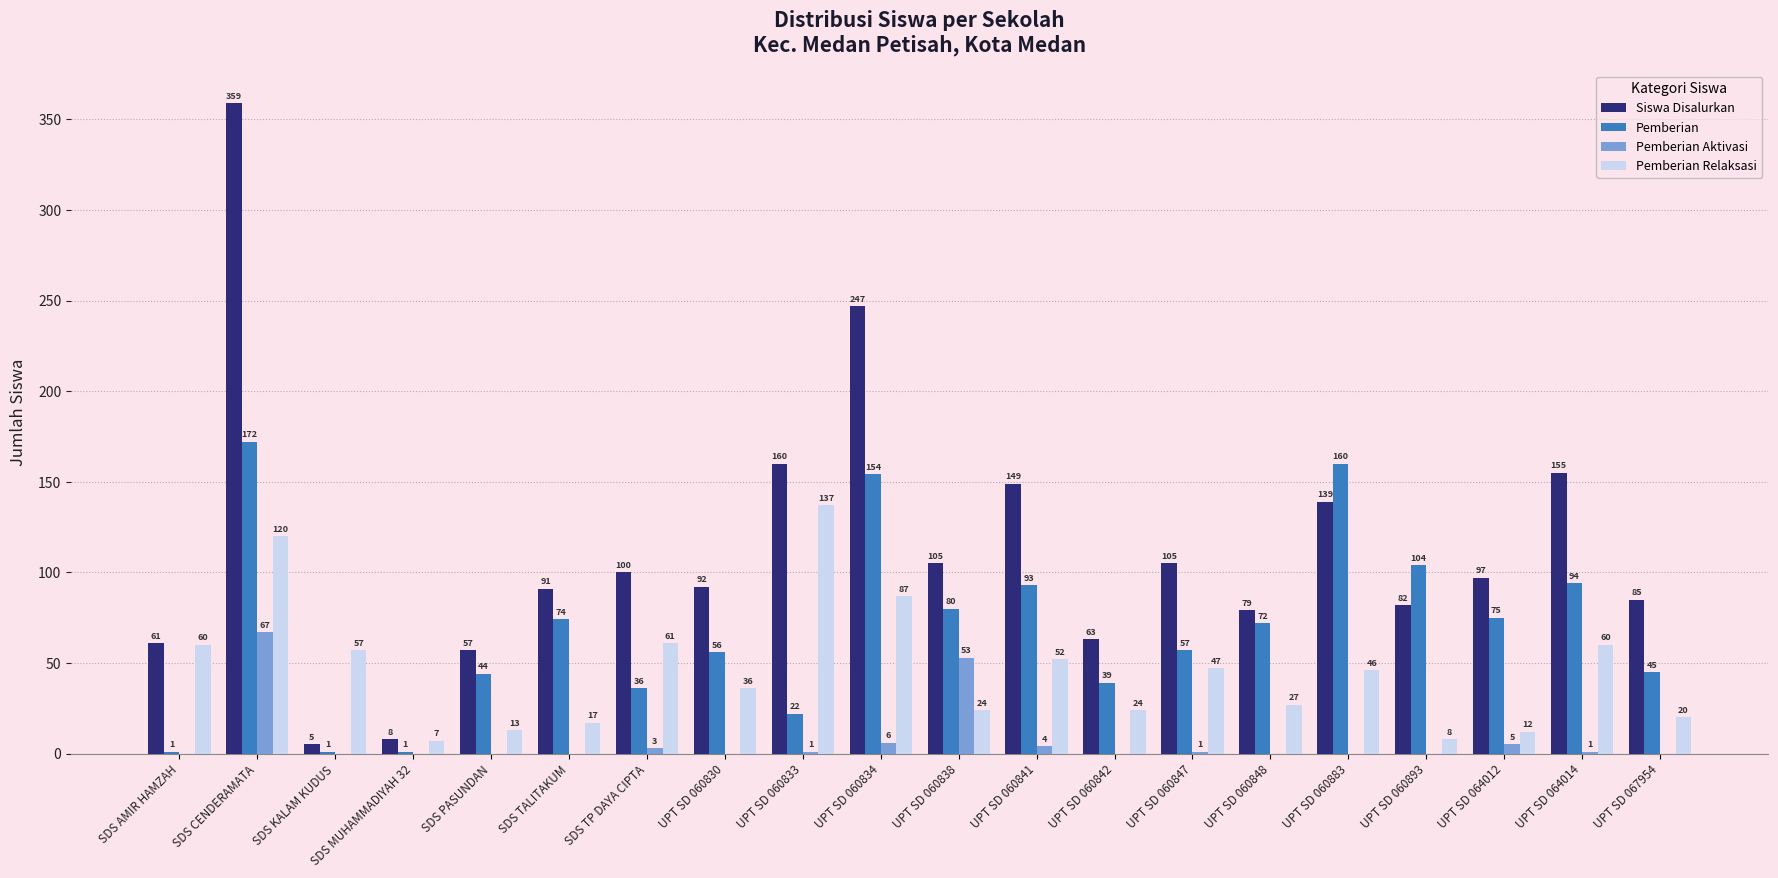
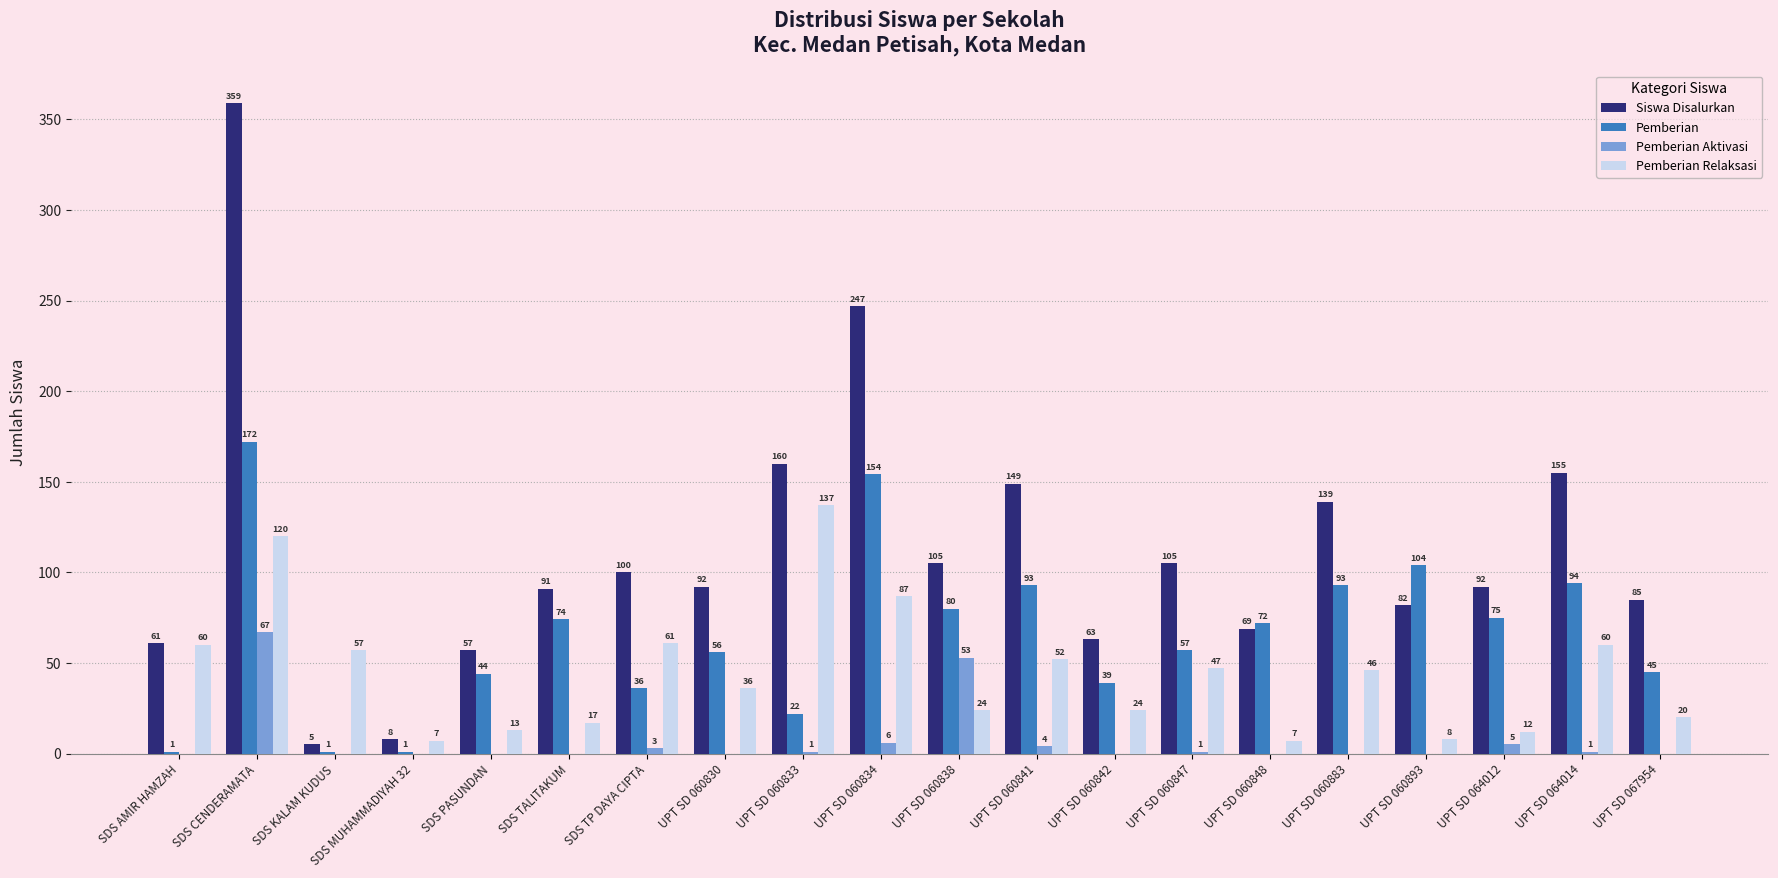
  {
    "Siswa Disalurkan": {
      "SDS AMIR HAMZAH": 61,
      "SDS CENDERAMATA": 359,
      "SDS KALAM KUDUS": 5,
      "SDS MUHAMMADIYAH 32": 8,
      "SDS PASUNDAN": 57,
      "SDS TALITAKUM": 91,
      "SDS TP DAYA CIPTA": 100,
      "UPT SD 060830": 92,
      "UPT SD 060833": 160,
      "UPT SD 060834": 247,
      "UPT SD 060838": 105,
      "UPT SD 060841": 149,
      "UPT SD 060842": 63,
      "UPT SD 060847": 105,
-     "UPT SD 060848": 79,
+     "UPT SD 060848": 69,
      "UPT SD 060883": 139,
      "UPT SD 060893": 82,
-     "UPT SD 064012": 97,
+     "UPT SD 064012": 92,
      "UPT SD 064014": 155,
      "UPT SD 067954": 85
    },
    "Pemberian": {
      "SDS AMIR HAMZAH": 1,
      "SDS CENDERAMATA": 172,
      "SDS KALAM KUDUS": 1,
      "SDS MUHAMMADIYAH 32": 1,
      "SDS PASUNDAN": 44,
      "SDS TALITAKUM": 74,
      "SDS TP DAYA CIPTA": 36,
      "UPT SD 060830": 56,
      "UPT SD 060833": 22,
      "UPT SD 060834": 154,
      "UPT SD 060838": 80,
      "UPT SD 060841": 93,
      "UPT SD 060842": 39,
      "UPT SD 060847": 57,
      "UPT SD 060848": 72,
-     "UPT SD 060883": 160,
+     "UPT SD 060883": 93,
      "UPT SD 060893": 104,
      "UPT SD 064012": 75,
      "UPT SD 064014": 94,
      "UPT SD 067954": 45
    },
    "Pemberian Aktivasi": {
      "SDS CENDERAMATA": 67,
      "SDS TP DAYA CIPTA": 3,
      "UPT SD 060833": 1,
      "UPT SD 060834": 6,
      "UPT SD 060838": 53,
      "UPT SD 060841": 4,
      "UPT SD 060847": 1,
      "UPT SD 064012": 5,
      "UPT SD 064014": 1
    },
    "Pemberian Relaksasi": {
      "SDS AMIR HAMZAH": 60,
      "SDS CENDERAMATA": 120,
      "SDS KALAM KUDUS": 57,
      "SDS MUHAMMADIYAH 32": 7,
      "SDS PASUNDAN": 13,
      "SDS TALITAKUM": 17,
      "SDS TP DAYA CIPTA": 61,
      "UPT SD 060830": 36,
      "UPT SD 060833": 137,
      "UPT SD 060834": 87,
      "UPT SD 060838": 24,
      "UPT SD 060841": 52,
      "UPT SD 060842": 24,
      "UPT SD 060847": 47,
-     "UPT SD 060848": 27,
+     "UPT SD 060848": 7,
      "UPT SD 060883": 46,
      "UPT SD 060893": 8,
      "UPT SD 064012": 12,
      "UPT SD 064014": 60,
      "UPT SD 067954": 20
    }
  }
